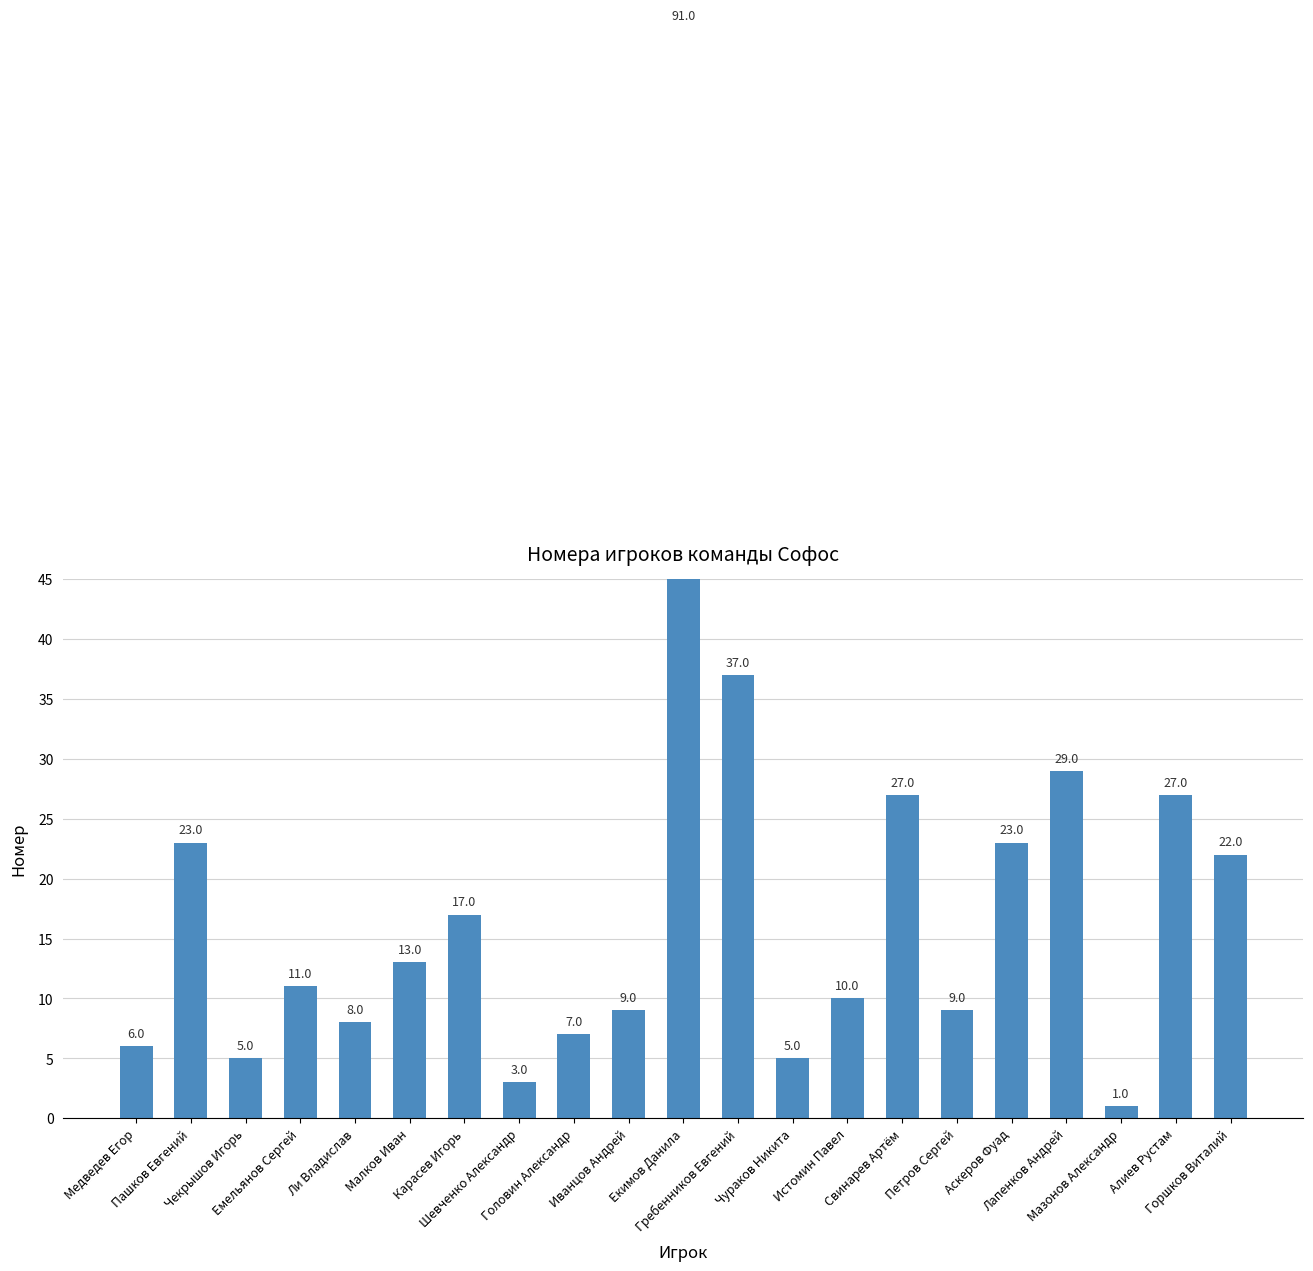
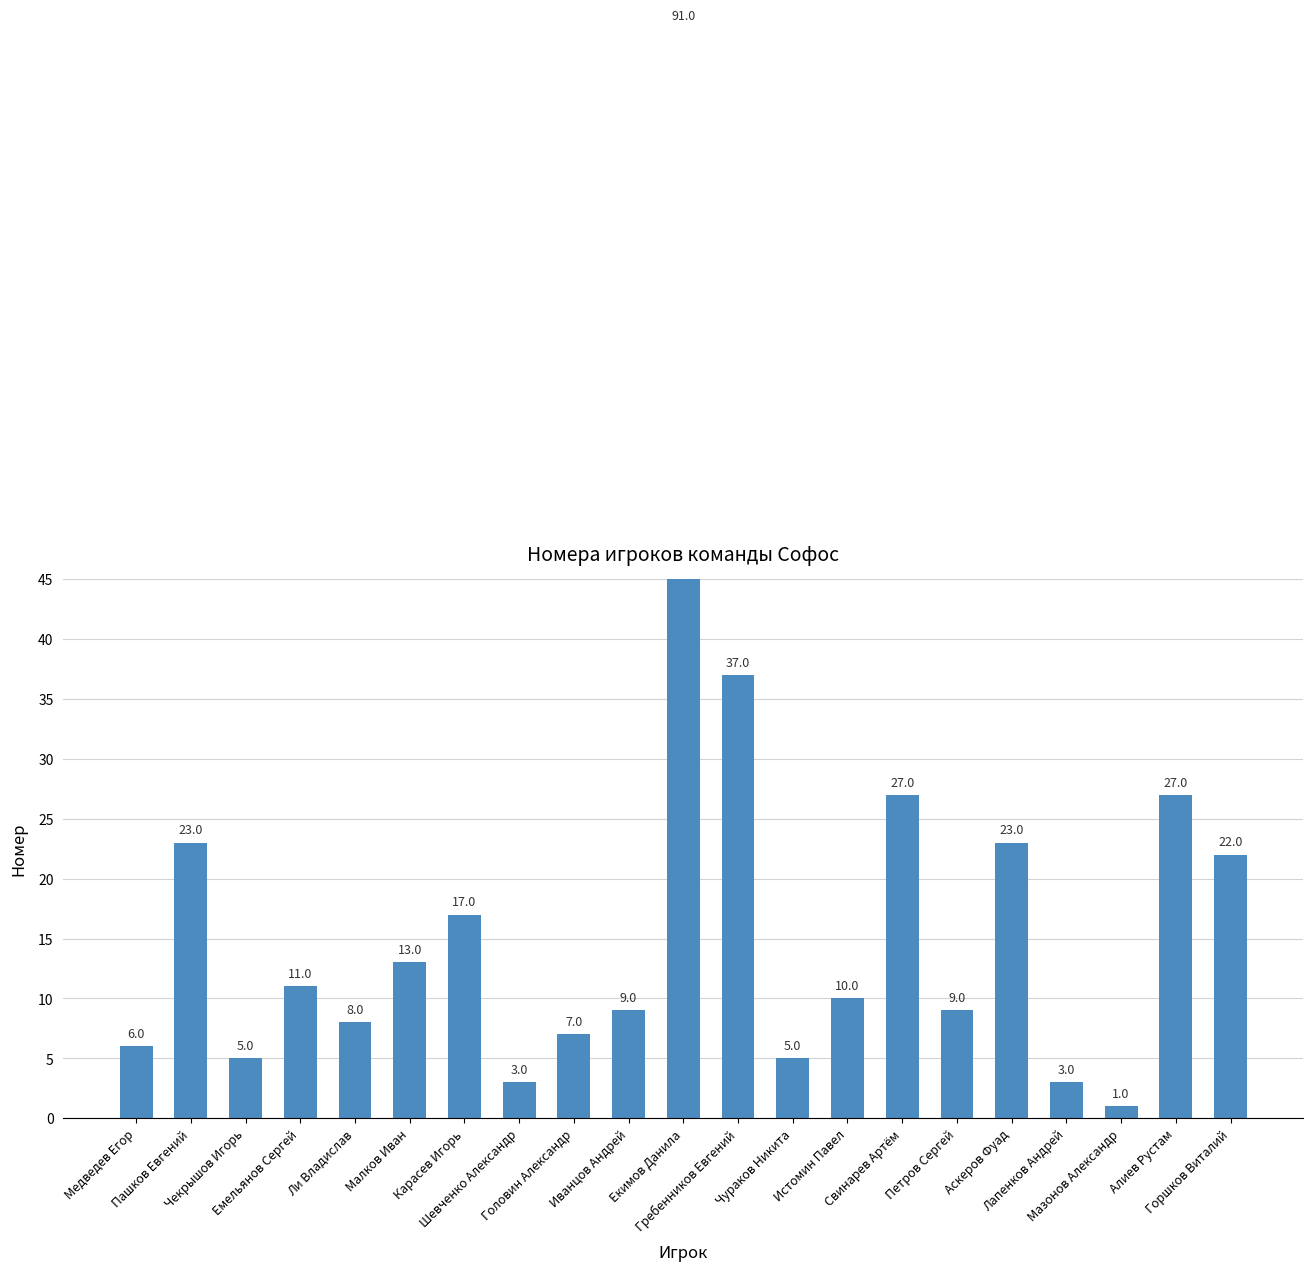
  {
    "Медведев Егор": 6.0,
    "Пашков Евгений": 23.0,
    "Чекрышов Игорь": 5.0,
    "Емельянов Сергей": 11.0,
    "Ли Владислав": 8.0,
    "Малков Иван": 13.0,
    "Карасев Игорь": 17.0,
    "Шевченко Александр": 3.0,
    "Головин Александр": 7.0,
    "Иванцов Андрей": 9.0,
    "Гребенников Евгений": 37.0,
    "Чураков Никита": 5.0,
    "Истомин Павел": 10.0,
    "Свинарев Артём": 27.0,
    "Петров Сергей": 9.0,
    "Аскеров Фуад": 23.0,
-   "Лапенков Андрей": 29.0,
+   "Лапенков Андрей": 3.0,
    "Мазонов Александр": 1.0,
    "Алиев Рустам": 27.0,
    "Горшков Виталий": 22.0
  }
